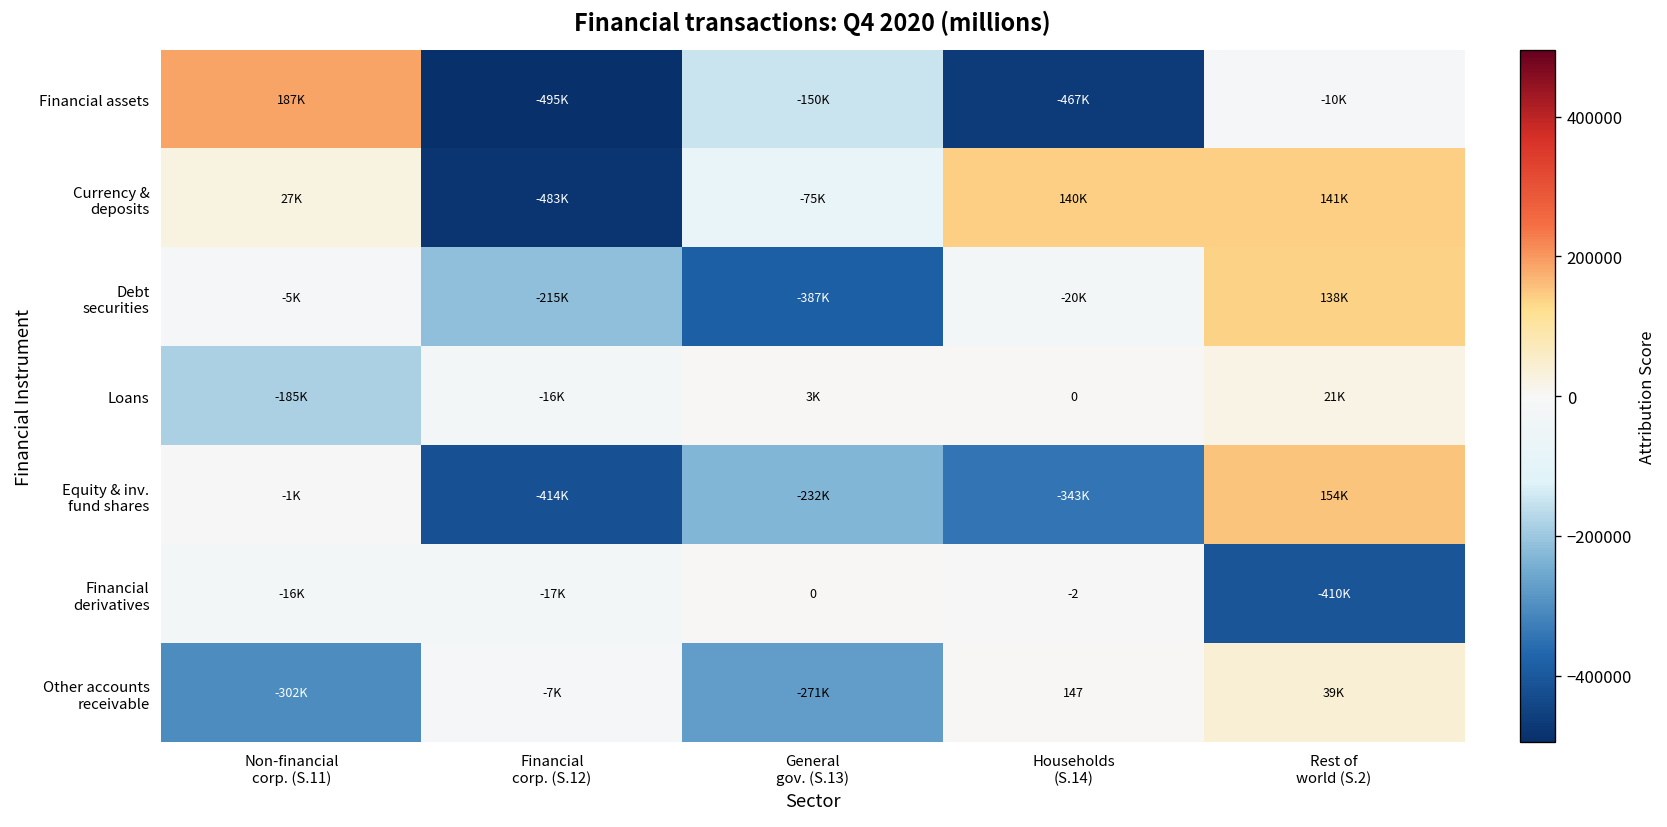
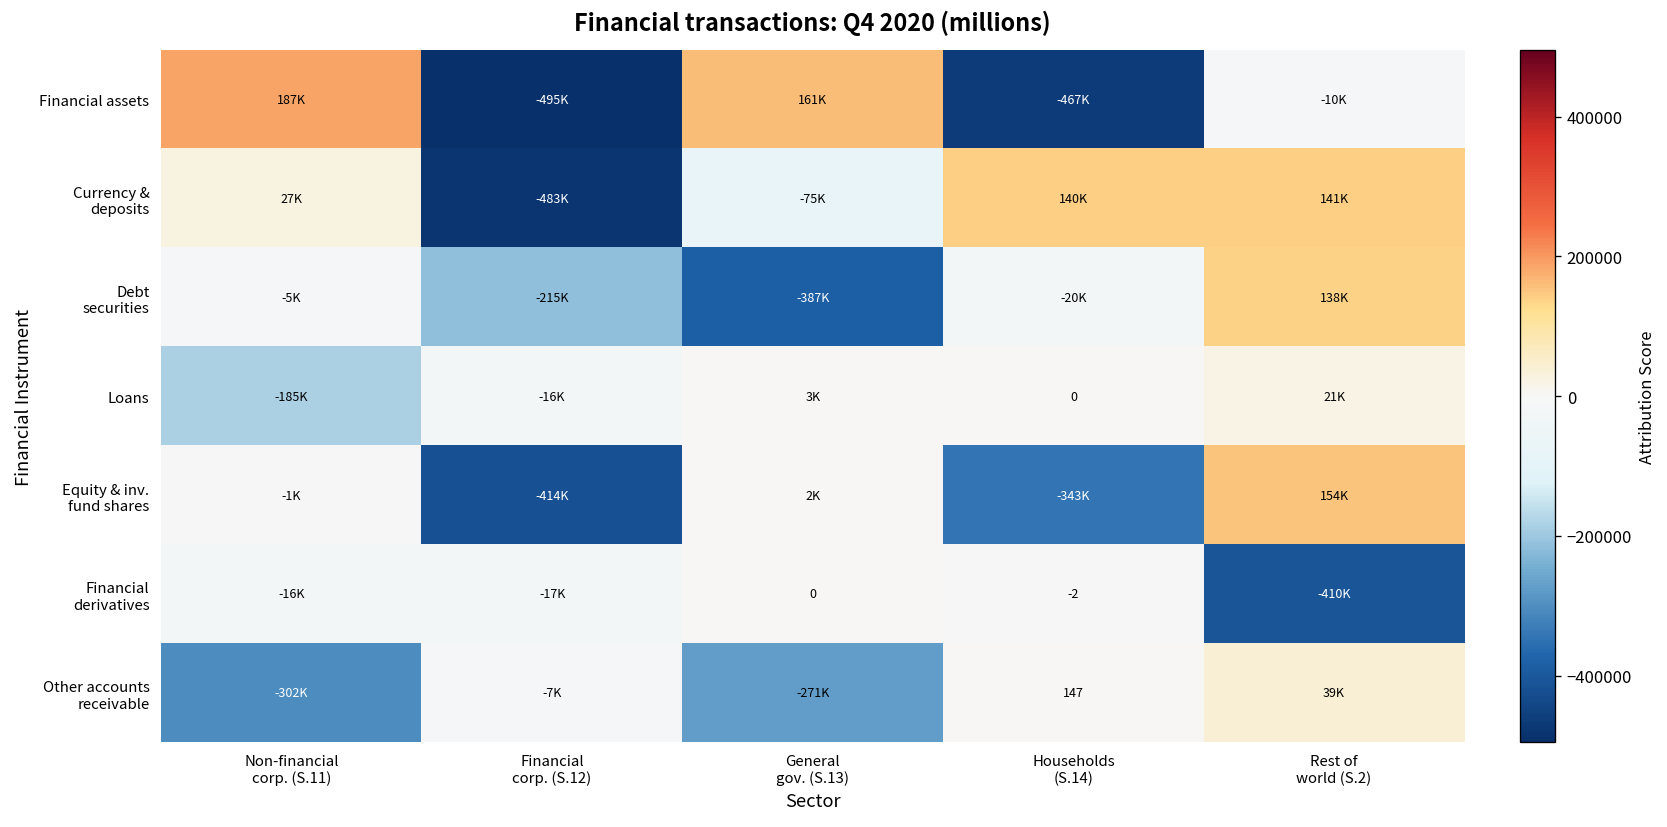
  {
    "Financial assets": {
      "Non-financial corp. (S.11)": "187K",
      "Financial corp. (S.12)": "-495K",
-     "General gov. (S.13)": "-150K",
+     "General gov. (S.13)": "161K",
      "Households (S.14)": "-467K",
      "Rest of world (S.2)": "-10K"
    },
    "Currency & deposits": {
      "Non-financial corp. (S.11)": "27K",
      "Financial corp. (S.12)": "-483K",
      "General gov. (S.13)": "-75K",
      "Households (S.14)": "140K",
      "Rest of world (S.2)": "141K"
    },
    "Debt securities": {
      "Non-financial corp. (S.11)": "-5K",
      "Financial corp. (S.12)": "-215K",
      "General gov. (S.13)": "-387K",
      "Households (S.14)": "-20K",
      "Rest of world (S.2)": "138K"
    },
    "Loans": {
      "Non-financial corp. (S.11)": "-185K",
      "Financial corp. (S.12)": "-16K",
      "General gov. (S.13)": "3K",
      "Households (S.14)": "0",
      "Rest of world (S.2)": "21K"
    },
    "Equity & inv. fund shares": {
      "Non-financial corp. (S.11)": "-1K",
      "Financial corp. (S.12)": "-414K",
-     "General gov. (S.13)": "-232K",
+     "General gov. (S.13)": "2K",
      "Households (S.14)": "-343K",
      "Rest of world (S.2)": "154K"
    },
    "Financial derivatives": {
      "Non-financial corp. (S.11)": "-16K",
      "Financial corp. (S.12)": "-17K",
      "General gov. (S.13)": "0",
      "Households (S.14)": "-2",
      "Rest of world (S.2)": "-410K"
    },
    "Other accounts receivable": {
      "Non-financial corp. (S.11)": "-302K",
      "Financial corp. (S.12)": "-7K",
      "General gov. (S.13)": "-271K",
      "Households (S.14)": "147",
      "Rest of world (S.2)": "39K"
    }
  }
